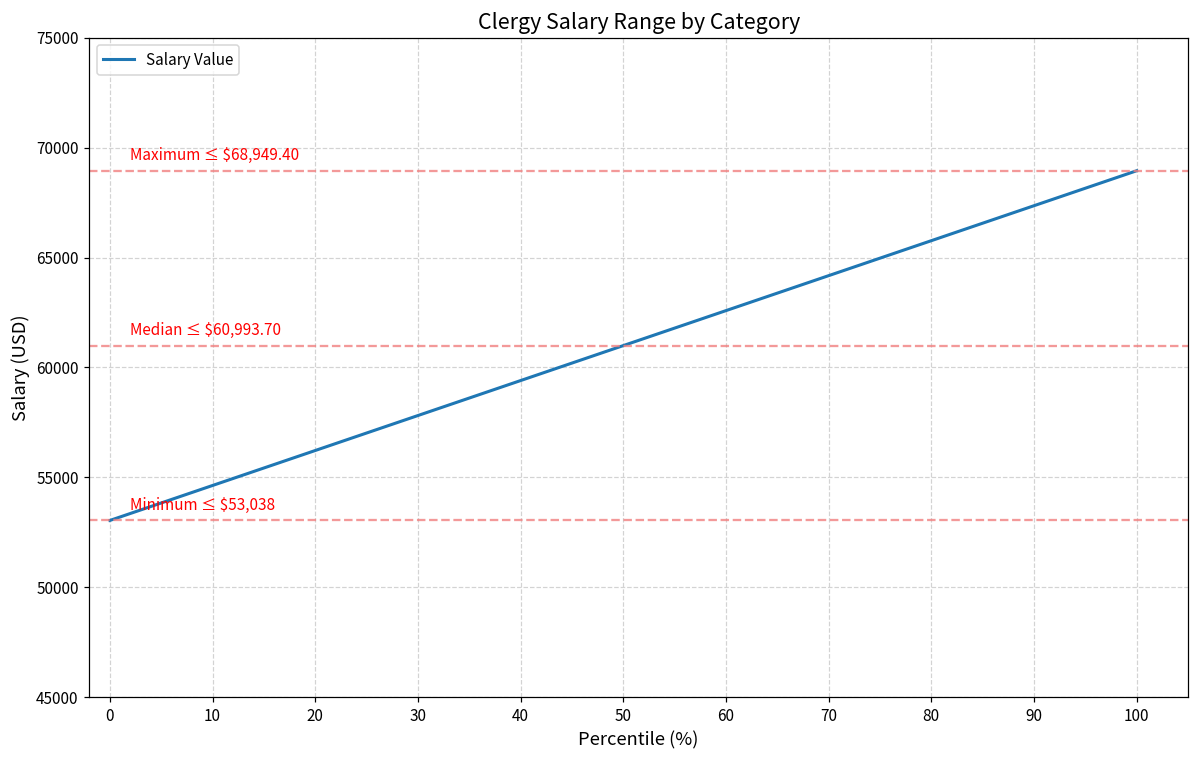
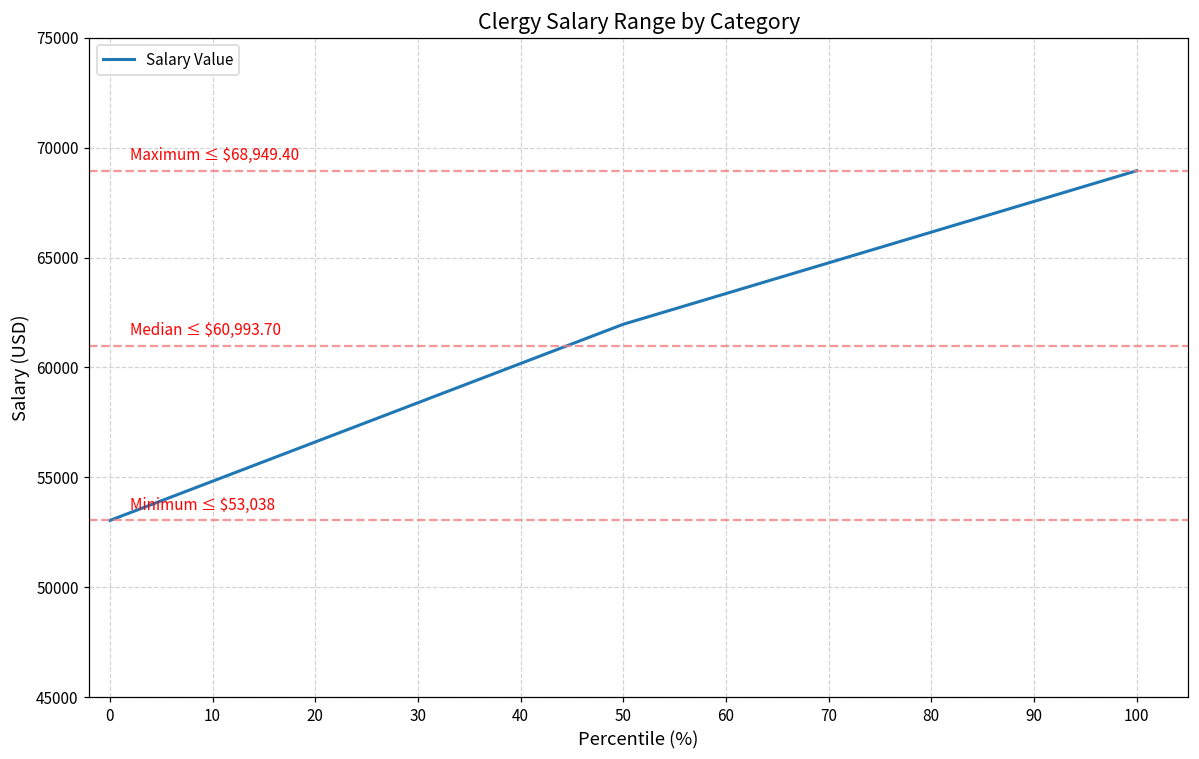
  {
-   "50": 61000,
+   "50": 62000,
    "100": 68900
  }
